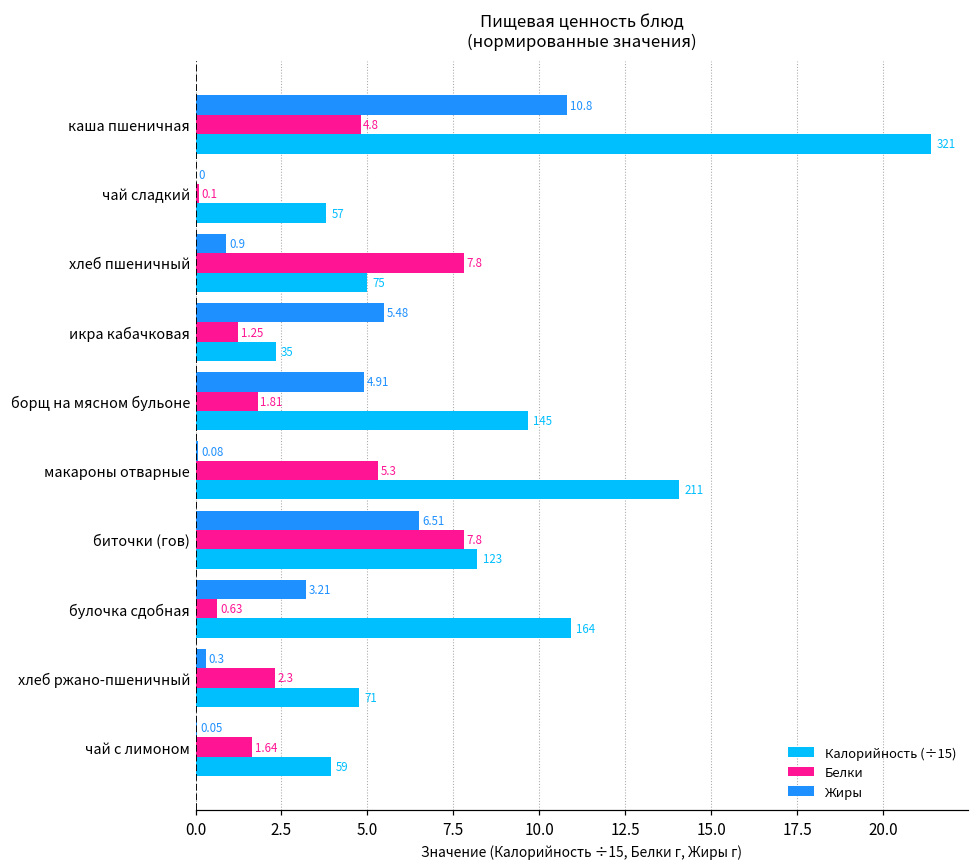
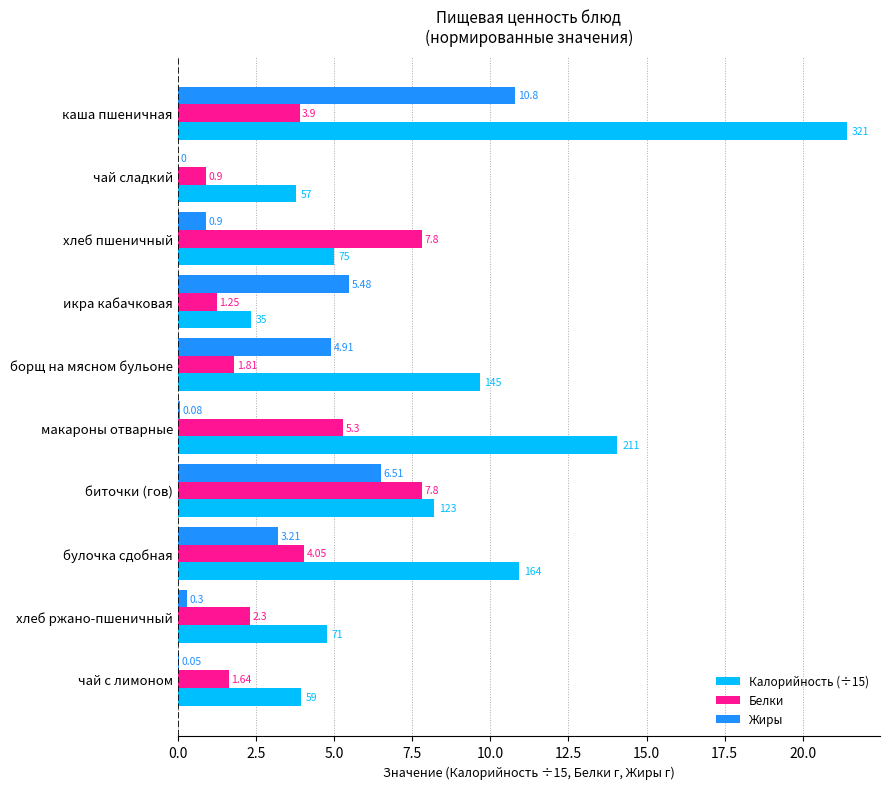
  {
    "Белки": {
-     "каша пшеничная": 4.8,
-     "чай сладкий": 0.1,
+     "каша пшеничная": 3.9,
+     "чай сладкий": 0.9,
      "хлеб пшеничный": 7.8,
      "икра кабачковая": 1.25,
      "борщ на мясном бульоне": 1.81,
      "макароны отварные": 5.3,
      "биточки (гов)": 7.8,
-     "булочка сдобная": 0.63,
+     "булочка сдобная": 4.05,
      "хлеб ржано-пшеничный": 2.3,
      "чай с лимоном": 1.64
    }
  }
